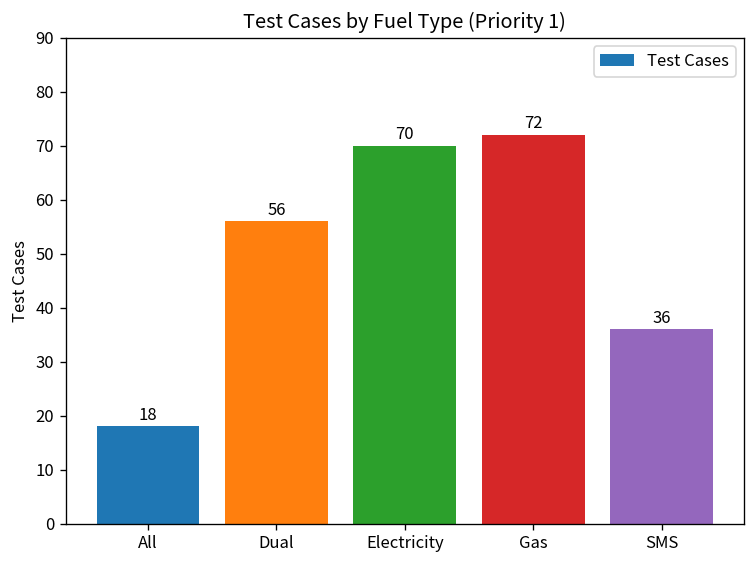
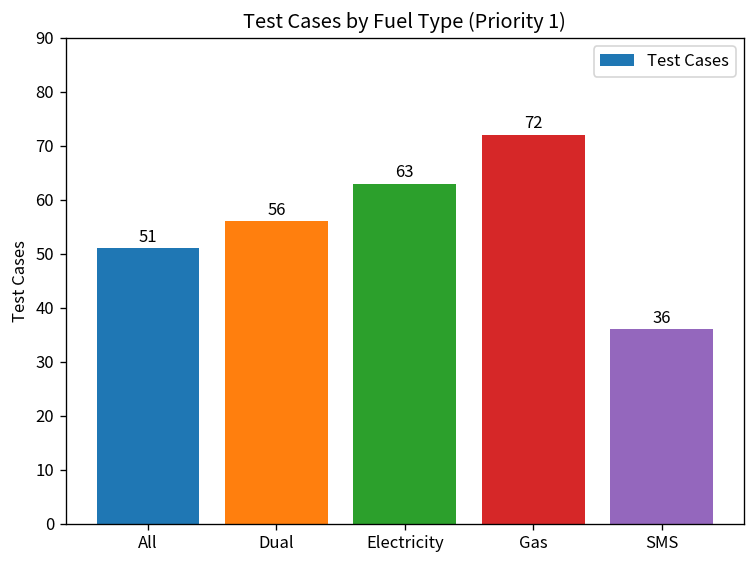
  {
-   "All": 18,
+   "All": 51,
    "Dual": 56,
-   "Electricity": 70,
+   "Electricity": 63,
    "Gas": 72,
    "SMS": 36
  }
